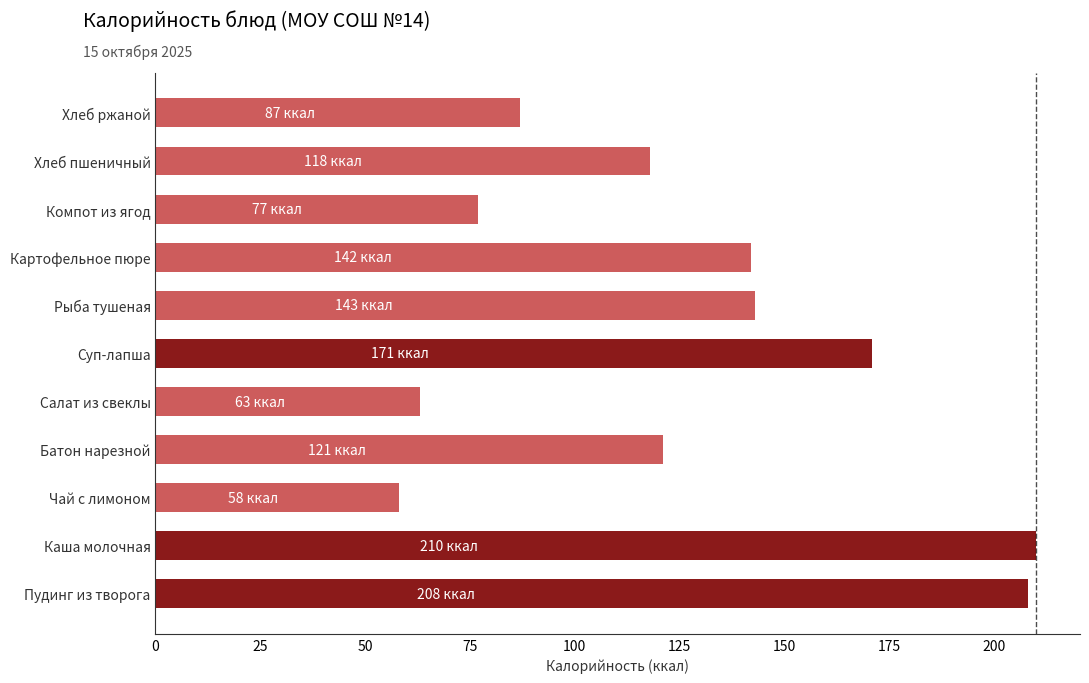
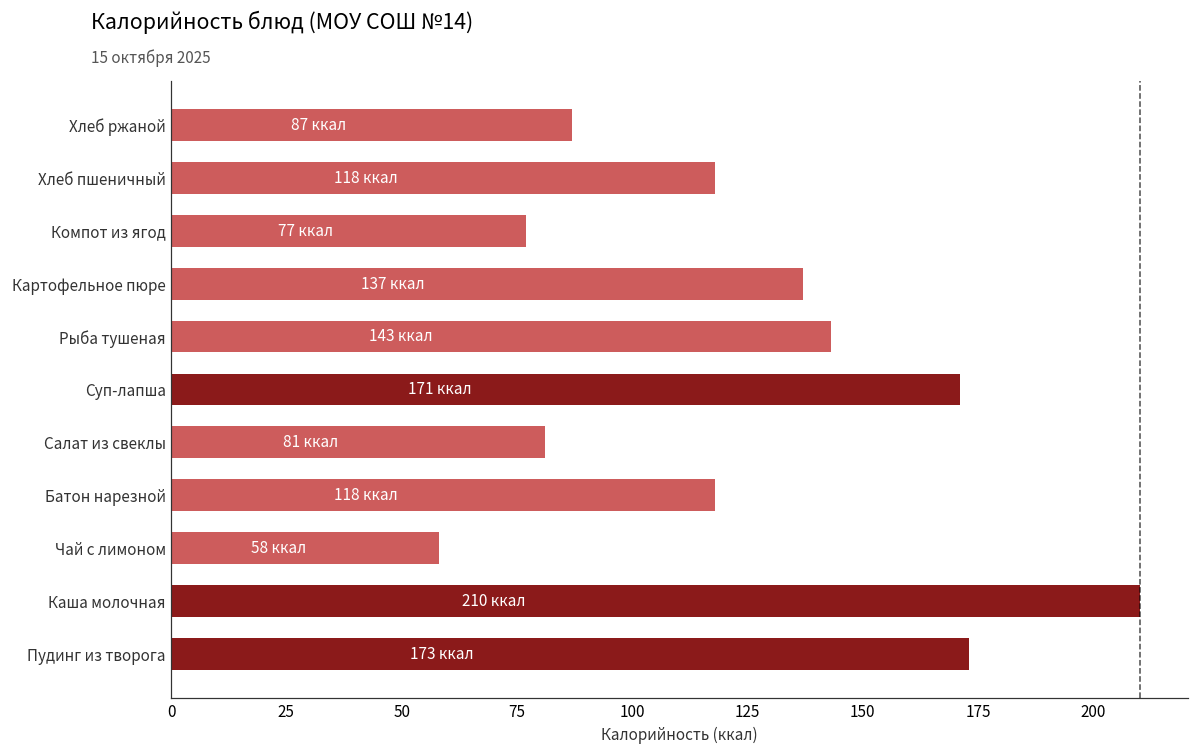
  {
    "Хлеб ржаной": 87,
    "Хлеб пшеничный": 118,
    "Компот из ягод": 77,
-   "Картофельное пюре": 142,
+   "Картофельное пюре": 137,
    "Рыба тушеная": 143,
    "Суп-лапша": 171,
-   "Салат из свеклы": 63,
-   "Батон нарезной": 121,
+   "Салат из свеклы": 81,
+   "Батон нарезной": 118,
    "Чай с лимоном": 58,
    "Каша молочная": 210,
-   "Пудинг из творога": 208
+   "Пудинг из творога": 173
  }
